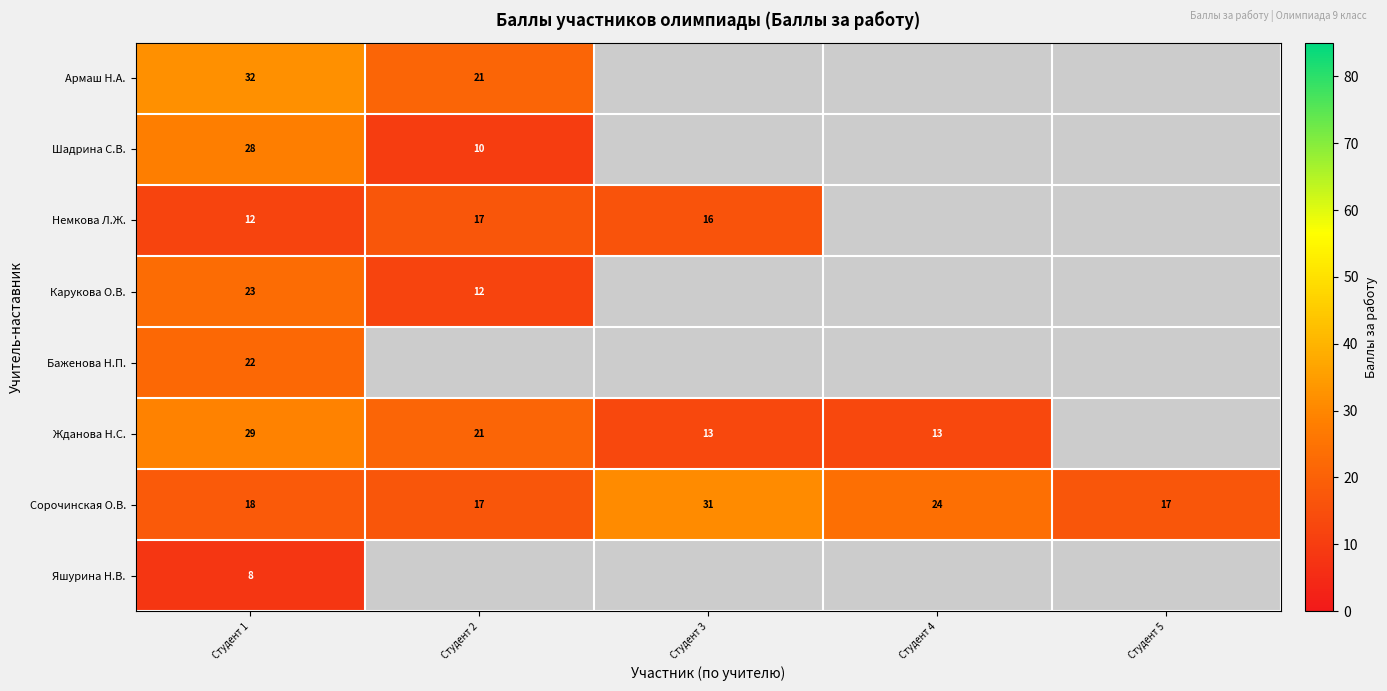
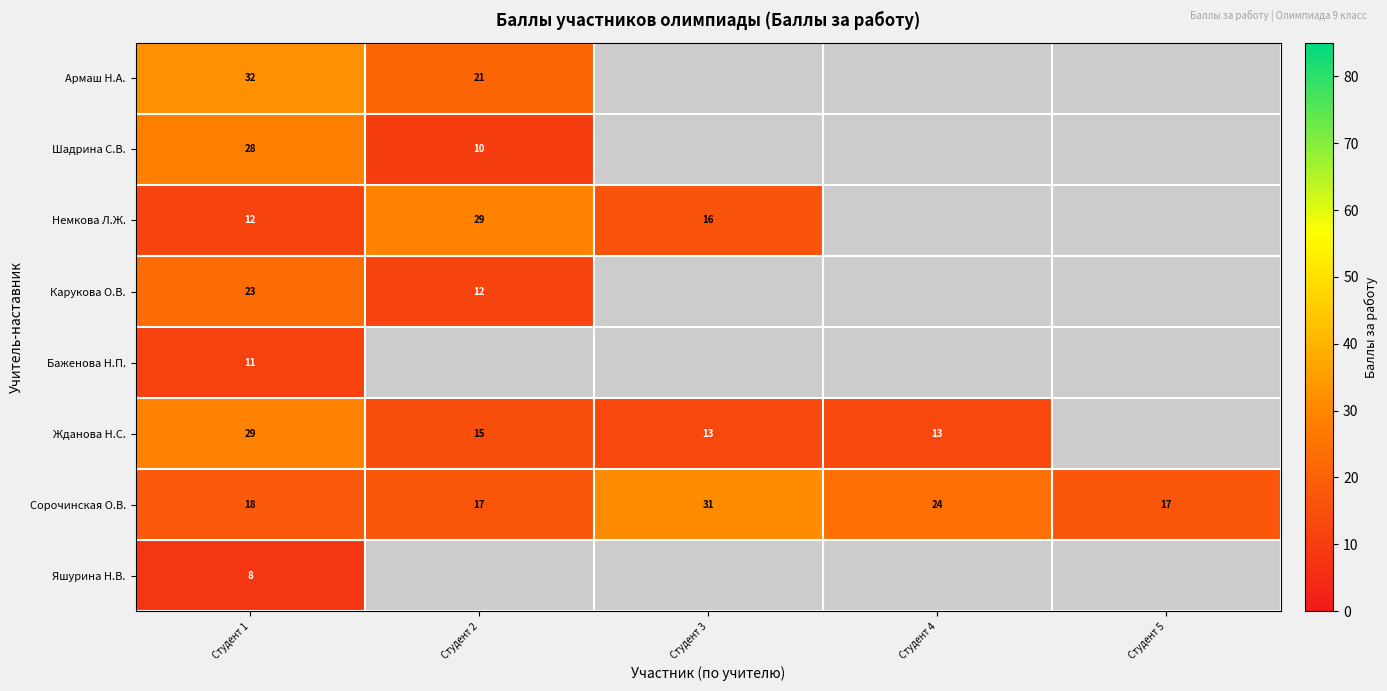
  {
    "Армаш Н.А.": {
      "Студент 1": 32,
      "Студент 2": 21
    },
    "Шадрина С.В.": {
      "Студент 1": 28,
      "Студент 2": 10
    },
    "Немкова Л.Ж.": {
      "Студент 1": 12,
-     "Студент 2": 17,
+     "Студент 2": 29,
      "Студент 3": 16
    },
    "Карукова О.В.": {
      "Студент 1": 23,
      "Студент 2": 12
    },
    "Баженова Н.П.": {
-     "Студент 1": 22
+     "Студент 1": 11
    },
    "Жданова Н.С.": {
      "Студент 1": 29,
-     "Студент 2": 21,
+     "Студент 2": 15,
      "Студент 3": 13,
      "Студент 4": 13
    },
    "Сорочинская О.В.": {
      "Студент 1": 18,
      "Студент 2": 17,
      "Студент 3": 31,
      "Студент 4": 24,
      "Студент 5": 17
    },
    "Яшурина Н.В.": {
      "Студент 1": 8
    }
  }
